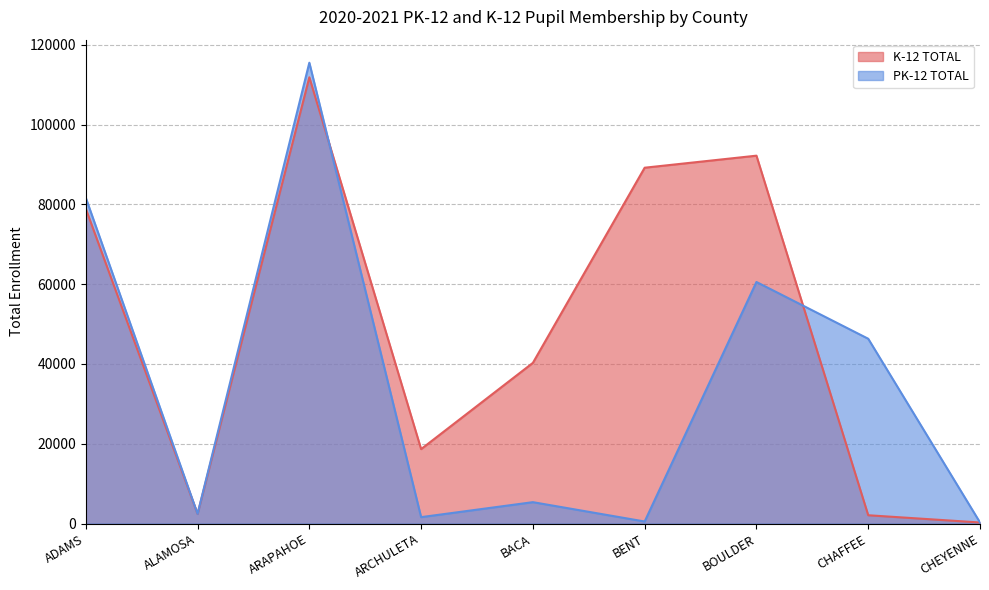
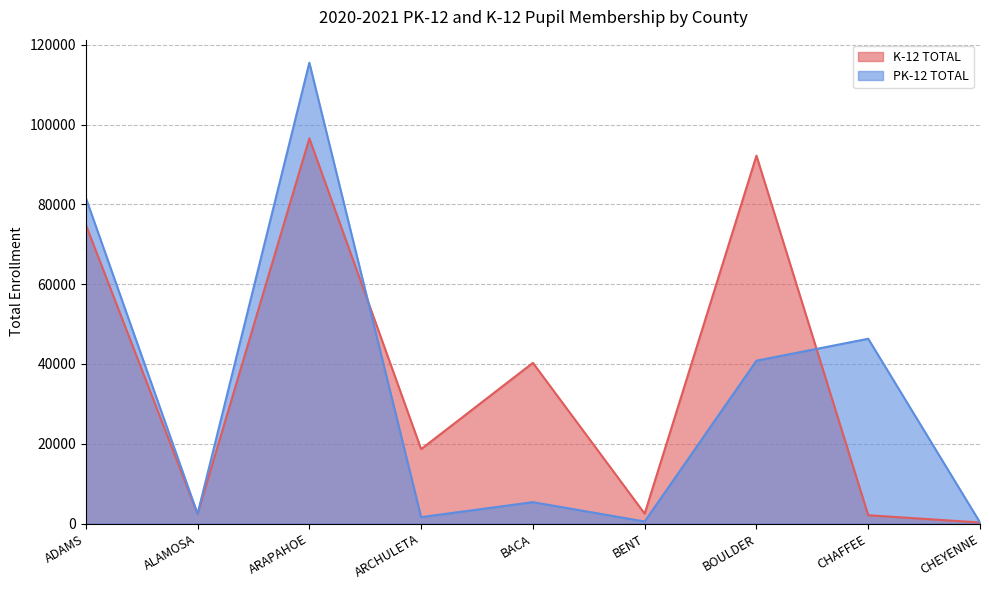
  {
    "K-12 TOTAL": {
-     "ADAMS": 79000,
-     "ARAPAHOE": 112000,
+     "ADAMS": 75000,
+     "ARAPAHOE": 97000,
      "ARCHULETA": 19000,
      "BACA": 40000,
-     "BENT": 89000,
+     "BENT": 2000,
      "BOULDER": 92000,
      "CHAFFEE": 2000
    },
    "PK-12 TOTAL": {
      "ADAMS": 82000,
      "ARAPAHOE": 116000,
      "ARCHULETA": 2000,
      "BACA": 5000,
      "BENT": 1000,
-     "BOULDER": 61000,
+     "BOULDER": 41000,
      "CHAFFEE": 46000
    }
  }
